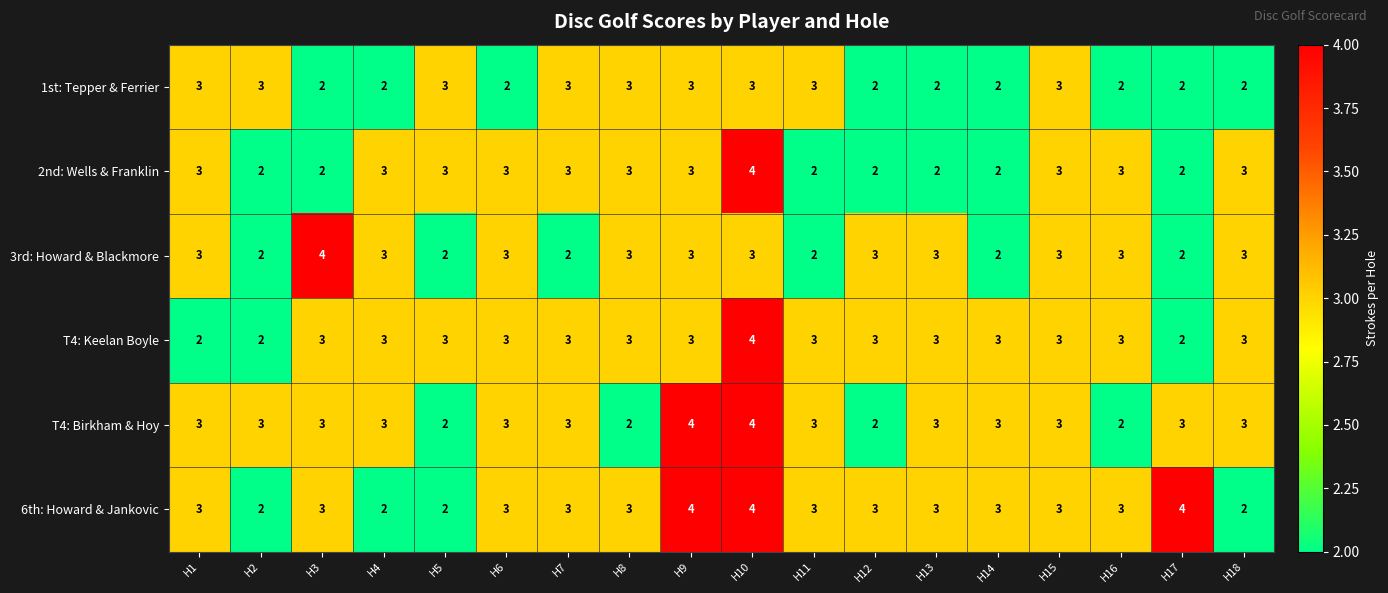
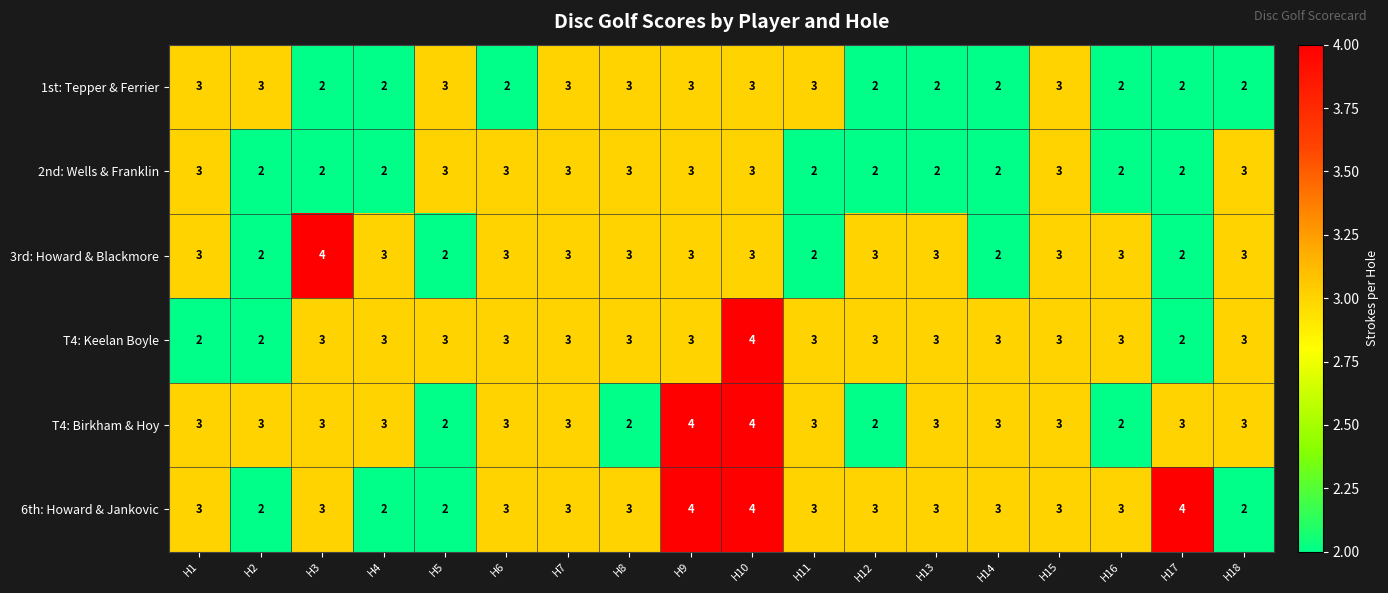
  {
    "1st: Tepper & Ferrier": {
      "H1": 3,
      "H2": 3,
      "H3": 2,
      "H4": 2,
      "H5": 3,
      "H6": 2,
      "H7": 3,
      "H8": 3,
      "H9": 3,
      "H10": 3,
      "H11": 3,
      "H12": 2,
      "H13": 2,
      "H14": 2,
      "H15": 3,
      "H16": 2,
      "H17": 2,
      "H18": 2
    },
    "2nd: Wells & Franklin": {
      "H1": 3,
      "H2": 2,
      "H3": 2,
-     "H4": 3,
+     "H4": 2,
      "H5": 3,
      "H6": 3,
      "H7": 3,
      "H8": 3,
      "H9": 3,
-     "H10": 4,
+     "H10": 3,
      "H11": 2,
      "H12": 2,
      "H13": 2,
      "H14": 2,
      "H15": 3,
-     "H16": 3,
+     "H16": 2,
      "H17": 2,
      "H18": 3
    },
    "3rd: Howard & Blackmore": {
      "H1": 3,
      "H2": 2,
      "H3": 4,
      "H4": 3,
      "H5": 2,
      "H6": 3,
-     "H7": 2,
+     "H7": 3,
      "H8": 3,
      "H9": 3,
      "H10": 3,
      "H11": 2,
      "H12": 3,
      "H13": 3,
      "H14": 2,
      "H15": 3,
      "H16": 3,
      "H17": 2,
      "H18": 3
    },
    "T4: Keelan Boyle": {
      "H1": 2,
      "H2": 2,
      "H3": 3,
      "H4": 3,
      "H5": 3,
      "H6": 3,
      "H7": 3,
      "H8": 3,
      "H9": 3,
      "H10": 4,
      "H11": 3,
      "H12": 3,
      "H13": 3,
      "H14": 3,
      "H15": 3,
      "H16": 3,
      "H17": 2,
      "H18": 3
    },
    "T4: Birkham & Hoy": {
      "H1": 3,
      "H2": 3,
      "H3": 3,
      "H4": 3,
      "H5": 2,
      "H6": 3,
      "H7": 3,
      "H8": 2,
      "H9": 4,
      "H10": 4,
      "H11": 3,
      "H12": 2,
      "H13": 3,
      "H14": 3,
      "H15": 3,
      "H16": 2,
      "H17": 3,
      "H18": 3
    },
    "6th: Howard & Jankovic": {
      "H1": 3,
      "H2": 2,
      "H3": 3,
      "H4": 2,
      "H5": 2,
      "H6": 3,
      "H7": 3,
      "H8": 3,
      "H9": 4,
      "H10": 4,
      "H11": 3,
      "H12": 3,
      "H13": 3,
      "H14": 3,
      "H15": 3,
      "H16": 3,
      "H17": 4,
      "H18": 2
    }
  }
